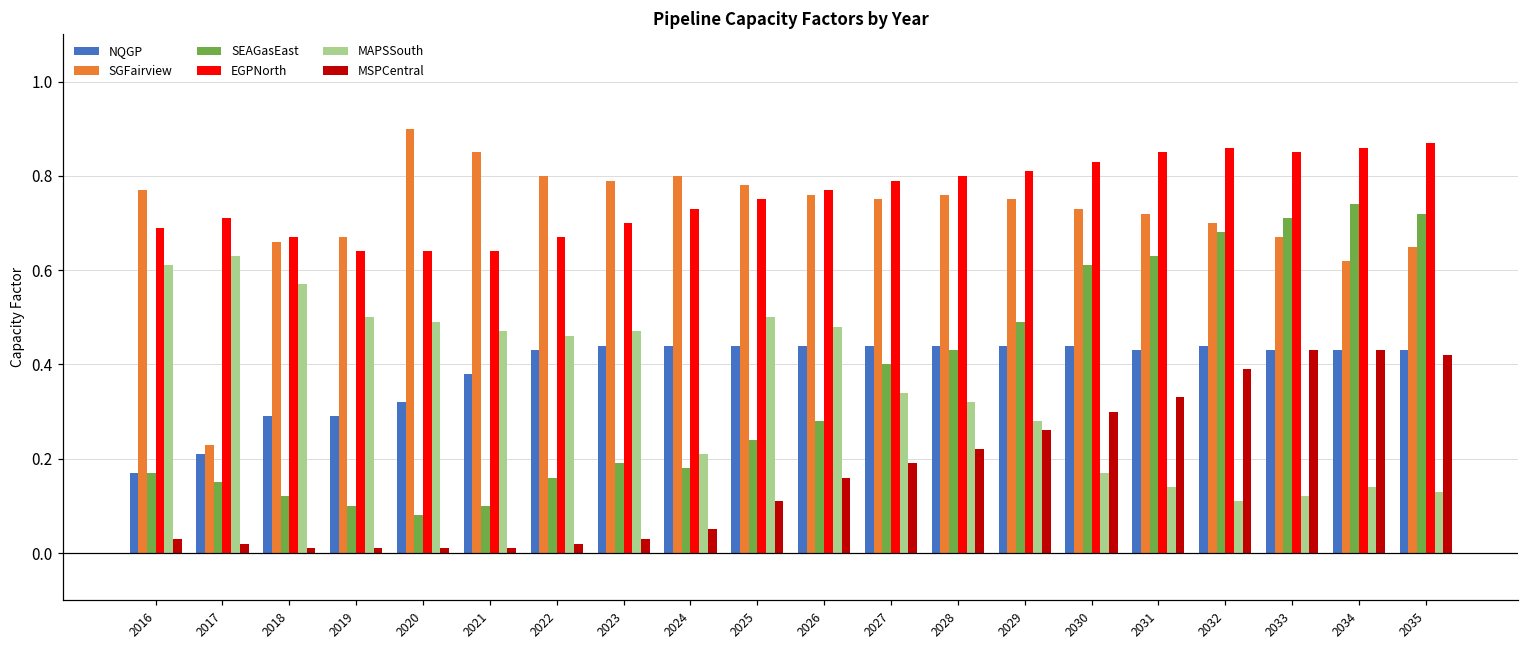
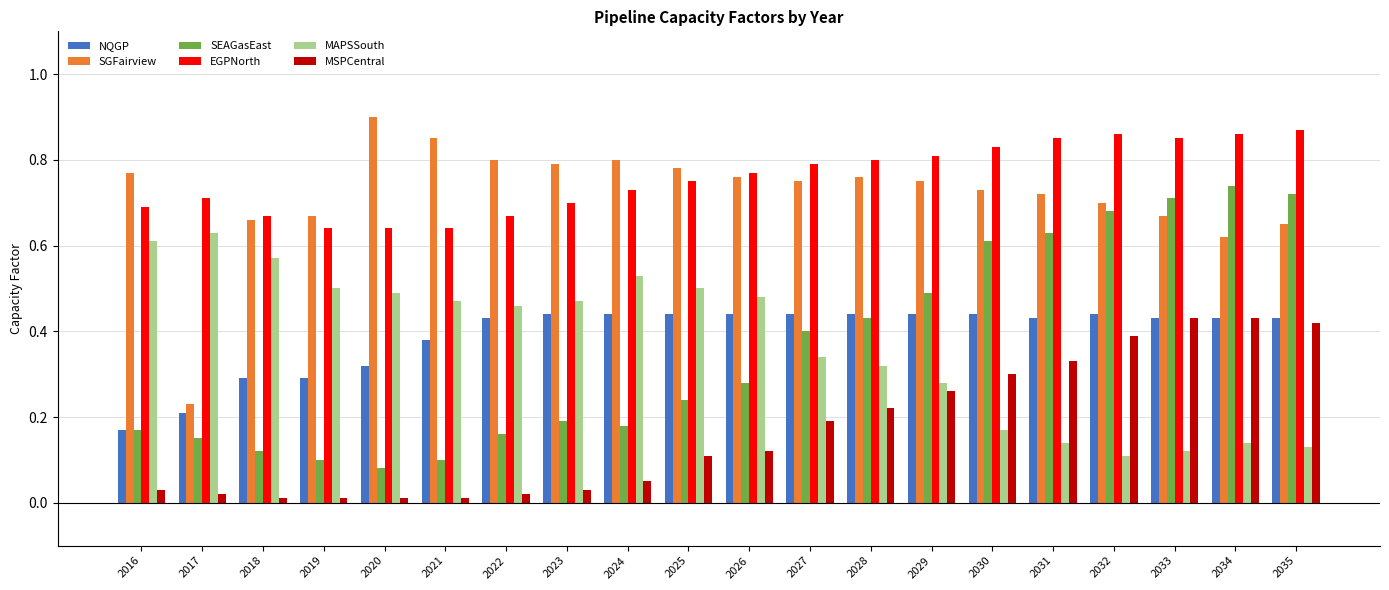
  {
    "NQGP": {
      "2016": 0.17,
      "2017": 0.21,
      "2018": 0.29,
      "2019": 0.29,
      "2020": 0.32,
      "2021": 0.38,
      "2022": 0.43,
      "2023": 0.44,
      "2024": 0.44,
      "2025": 0.44,
      "2026": 0.44,
      "2027": 0.44,
      "2028": 0.44,
      "2029": 0.44,
      "2030": 0.44,
      "2031": 0.43,
      "2032": 0.44,
      "2033": 0.43,
      "2034": 0.43,
      "2035": 0.43
    },
    "SGFairview": {
      "2016": 0.77,
      "2017": 0.23,
      "2018": 0.66,
      "2019": 0.67,
      "2020": 0.90,
      "2021": 0.85,
      "2022": 0.80,
      "2023": 0.79,
      "2024": 0.80,
      "2025": 0.78,
      "2026": 0.76,
      "2027": 0.75,
      "2028": 0.76,
      "2029": 0.75,
      "2030": 0.73,
      "2031": 0.72,
      "2032": 0.70,
      "2033": 0.67,
      "2034": 0.62,
      "2035": 0.65
    },
    "SEAGasEast": {
      "2016": 0.17,
      "2017": 0.15,
      "2018": 0.12,
      "2019": 0.10,
      "2020": 0.08,
      "2021": 0.10,
      "2022": 0.16,
      "2023": 0.19,
      "2024": 0.18,
      "2025": 0.24,
      "2026": 0.28,
      "2027": 0.40,
      "2028": 0.43,
      "2029": 0.49,
      "2030": 0.61,
      "2031": 0.63,
      "2032": 0.68,
      "2033": 0.71,
      "2034": 0.74,
      "2035": 0.72
    },
    "EGPNorth": {
      "2016": 0.69,
      "2017": 0.71,
      "2018": 0.67,
      "2019": 0.64,
      "2020": 0.64,
      "2021": 0.64,
      "2022": 0.67,
      "2023": 0.70,
      "2024": 0.73,
      "2025": 0.75,
      "2026": 0.77,
      "2027": 0.79,
      "2028": 0.80,
      "2029": 0.81,
      "2030": 0.83,
      "2031": 0.85,
      "2032": 0.86,
      "2033": 0.85,
      "2034": 0.86,
      "2035": 0.87
    },
    "MAPSSouth": {
      "2016": 0.61,
      "2017": 0.63,
      "2018": 0.57,
      "2019": 0.50,
      "2020": 0.49,
      "2021": 0.47,
      "2022": 0.46,
      "2023": 0.47,
-     "2024": 0.21,
+     "2024": 0.53,
      "2025": 0.50,
      "2026": 0.48,
      "2027": 0.34,
      "2028": 0.32,
      "2029": 0.28,
      "2030": 0.17,
      "2031": 0.14,
      "2032": 0.11,
      "2033": 0.12,
      "2034": 0.14,
      "2035": 0.13
    },
    "MSPCentral": {
      "2016": 0.03,
      "2017": 0.02,
      "2018": 0.01,
      "2019": 0.01,
      "2020": 0.01,
      "2021": 0.01,
      "2022": 0.02,
      "2023": 0.03,
      "2024": 0.05,
      "2025": 0.11,
-     "2026": 0.16,
+     "2026": 0.12,
      "2027": 0.19,
      "2028": 0.22,
      "2029": 0.26,
      "2030": 0.30,
      "2031": 0.33,
      "2032": 0.39,
      "2033": 0.43,
      "2034": 0.43,
      "2035": 0.42
    }
  }
